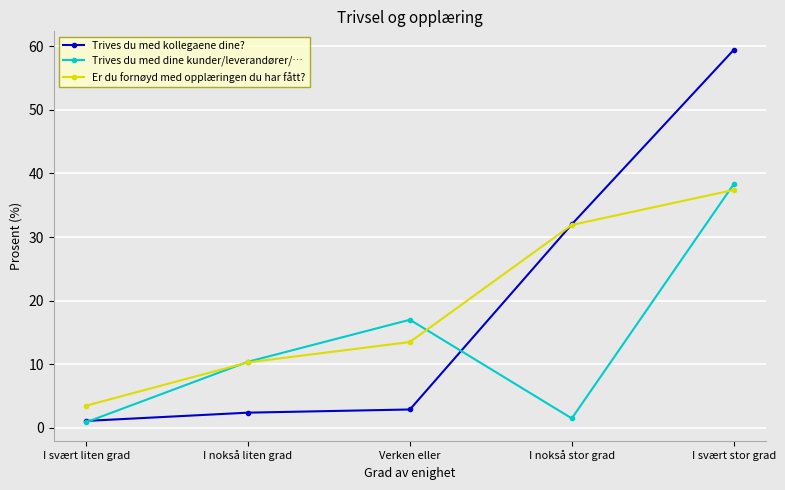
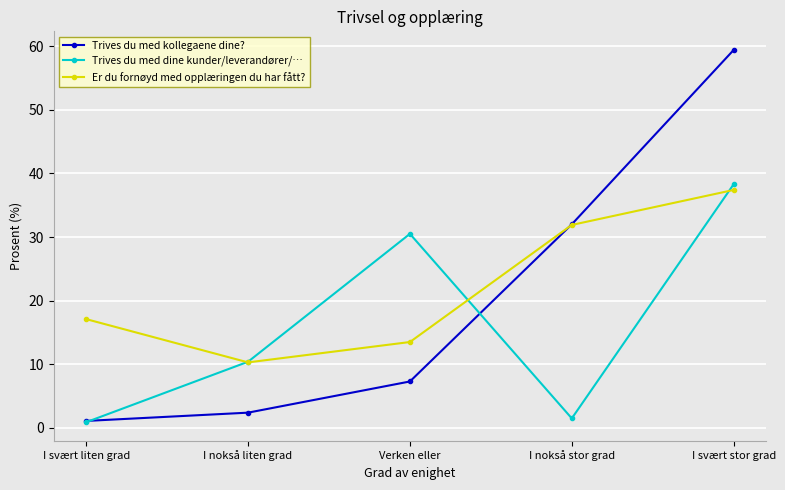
  {
    "Trives du med kollegaene dine?": {
      "I nokså liten grad": 2,
-     "Verken eller": 3,
+     "Verken eller": 7,
      "I svært stor grad": 59
    },
    "Trives du med dine kunder/leverandører/…": {
-     "Verken eller": 17,
+     "Verken eller": 31,
      "I nokså stor grad": 2,
      "I svært stor grad": 38
    },
    "Er du fornøyd med opplæringen du har fått?": {
-     "I svært liten grad": 4,
+     "I svært liten grad": 17,
      "Verken eller": 14,
      "I svært stor grad": 37
    }
  }
